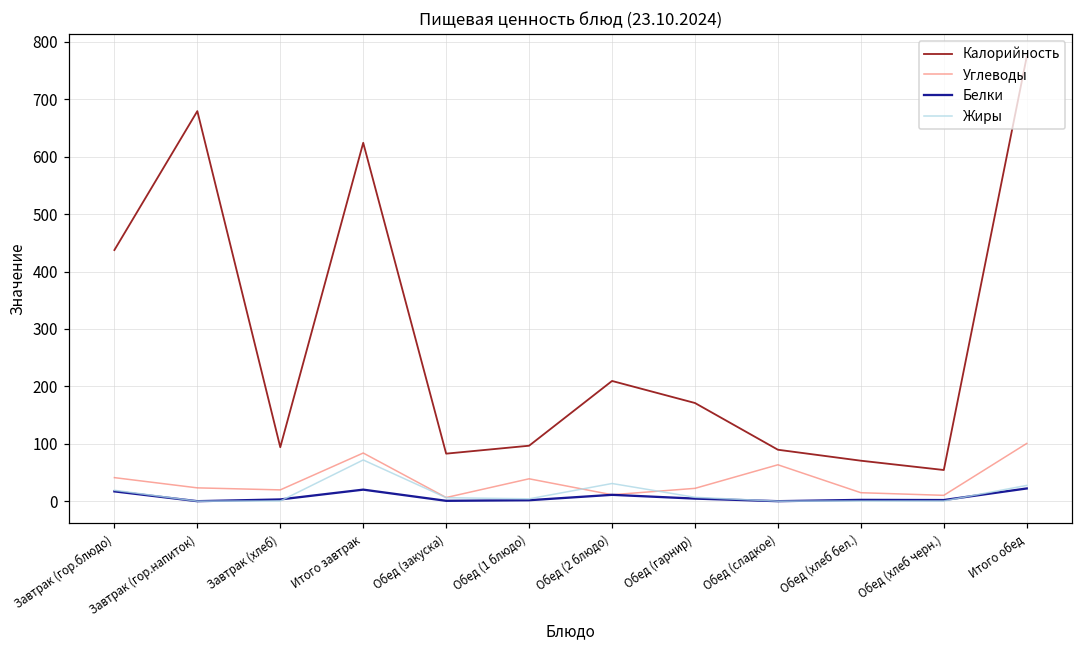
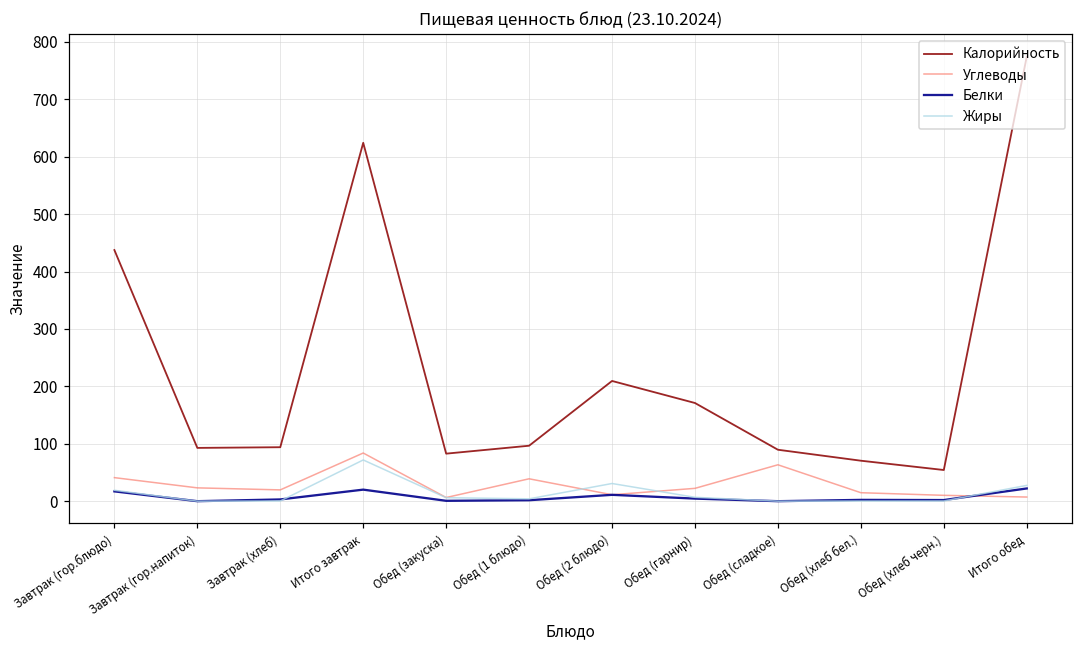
  {
    "Калорийность": {
      "Завтрак (гор.блюдо)": 440,
-     "Завтрак (гор.напиток)": 680,
+     "Завтрак (гор.напиток)": 90,
      "Завтрак (хлеб)": 90,
      "Итого завтрак": 620,
      "Обед (закуска)": 80,
      "Обед (1 блюдо)": 100,
      "Обед (2 блюдо)": 210,
      "Обед (гарнир)": 170,
      "Обед (сладкое)": 90,
      "Обед (хлеб бел.)": 70,
      "Обед (хлеб черн.)": 50
    },
    "Углеводы": {
      "Завтрак (гор.блюдо)": 40,
      "Завтрак (гор.напиток)": 20,
      "Завтрак (хлеб)": 20,
      "Итого завтрак": 80,
      "Обед (1 блюдо)": 40,
      "Обед (гарнир)": 20,
      "Обед (сладкое)": 60,
      "Обед (хлеб бел.)": 10,
      "Обед (хлеб черн.)": 10,
-     "Итого обед": 100
+     "Итого обед": 10
    },
    "Белки": {
      "Итого завтрак": 20,
      "Обед (закуска)": 0,
      "Итого обед": 20
    },
    "Жиры": {
      "Итого завтрак": 70,
      "Обед (2 блюдо)": 30,
      "Итого обед": 30
    }
  }
